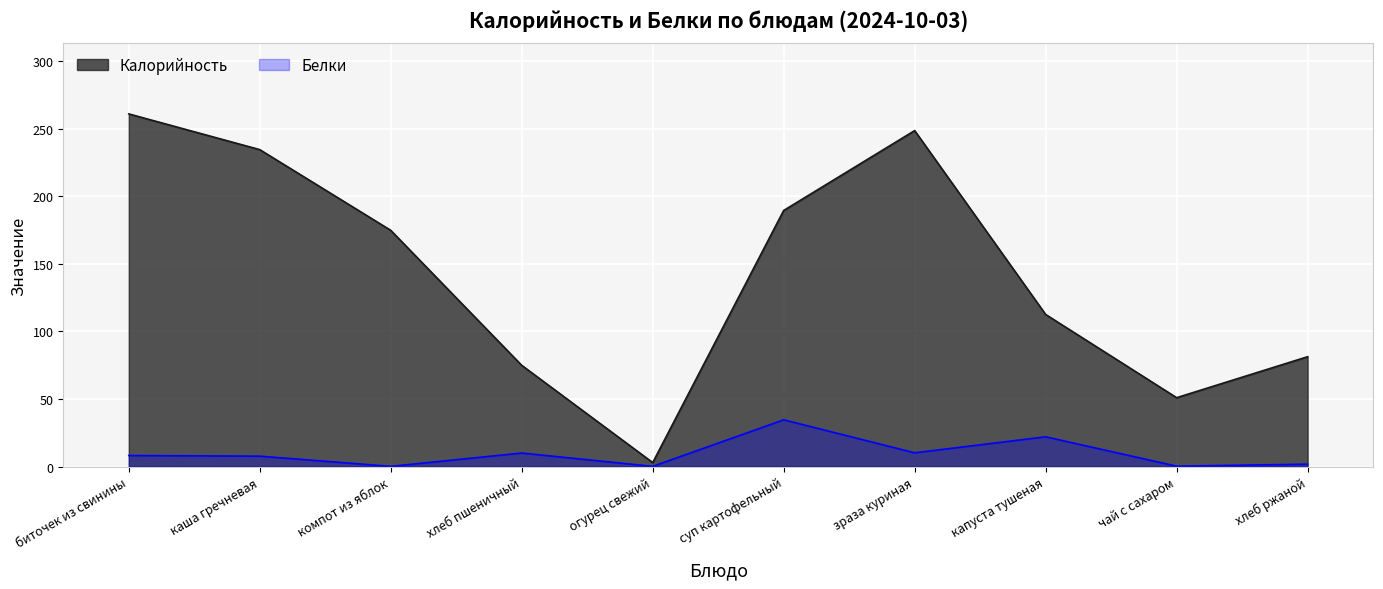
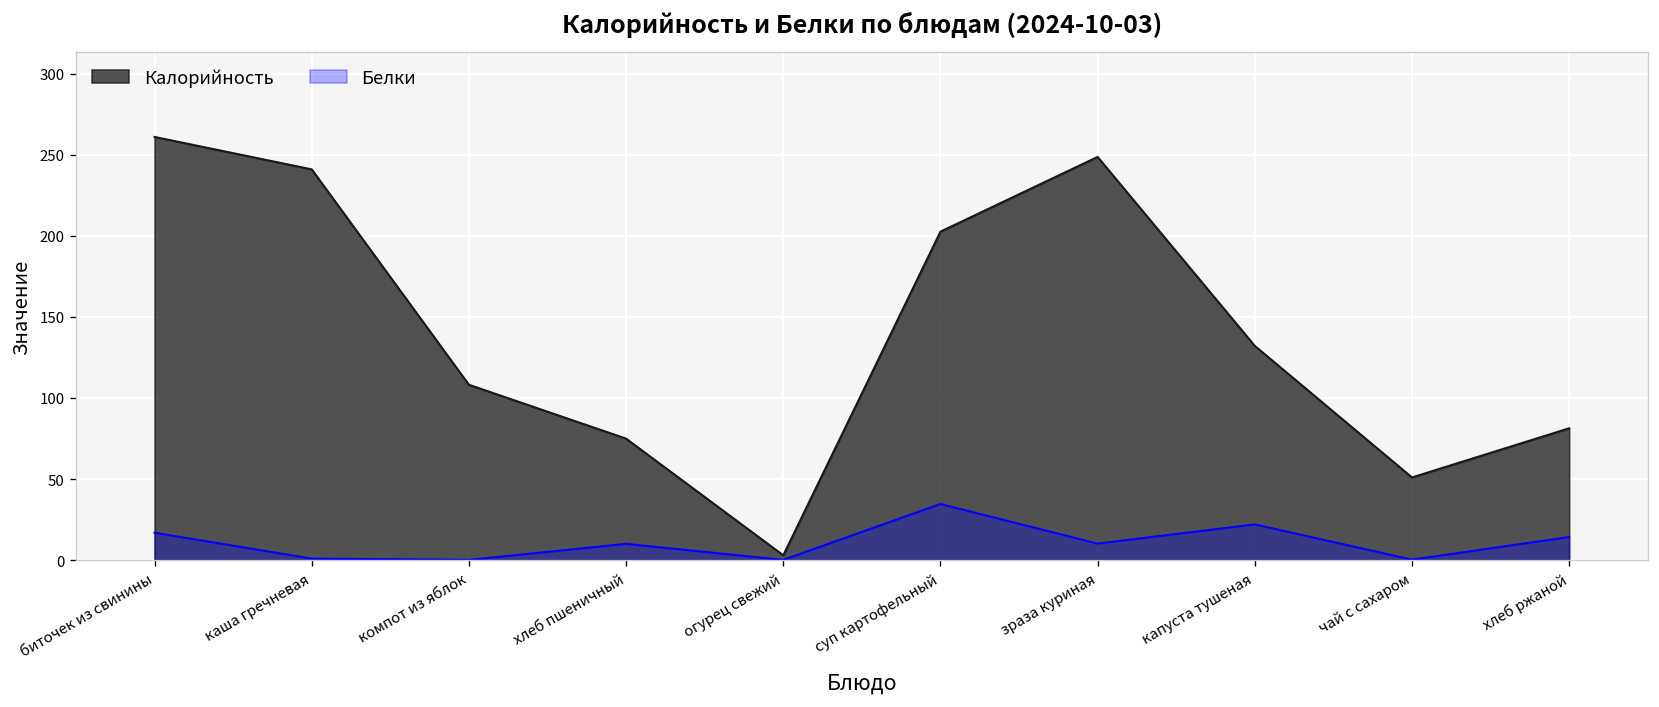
  {
    "Калорийность": {
      "биточек из свинины": 261,
-     "каша гречневая": 235,
-     "компот из яблок": 175,
+     "каша гречневая": 241,
+     "компот из яблок": 108,
      "хлеб пшеничный": 75,
      "огурец свежий": 3,
-     "суп картофельный": 190,
+     "суп картофельный": 203,
      "зраза куриная": 249,
-     "капуста тушеная": 113,
+     "капуста тушеная": 132,
      "чай с сахаром": 51,
      "хлеб ржаной": 81
    },
    "Белки": {
-     "биточек из свинины": 8,
-     "каша гречневая": 8,
+     "биточек из свинины": 17,
+     "каша гречневая": 1,
      "компот из яблок": 0,
      "хлеб пшеничный": 10,
      "огурец свежий": 0,
      "суп картофельный": 35,
      "зраза куриная": 10,
      "капуста тушеная": 22,
      "чай с сахаром": 0,
-     "хлеб ржаной": 2
+     "хлеб ржаной": 14
    }
  }
